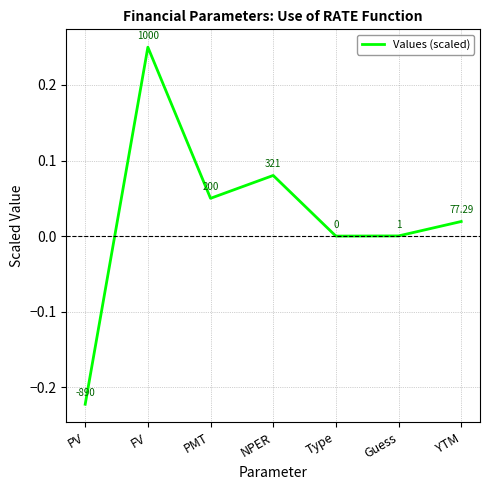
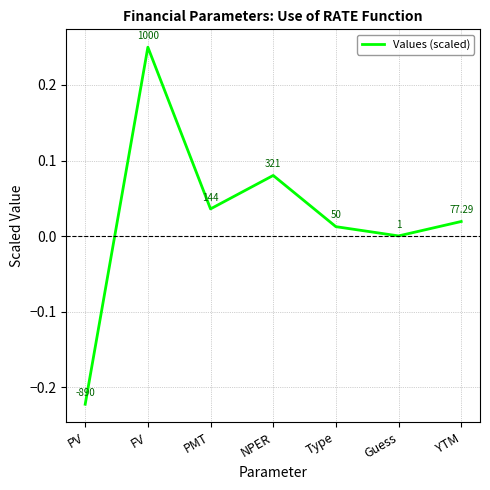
  {
-   "PMT": 200,
-   "Type": 0
+   "PMT": 144,
+   "Type": 50
  }
